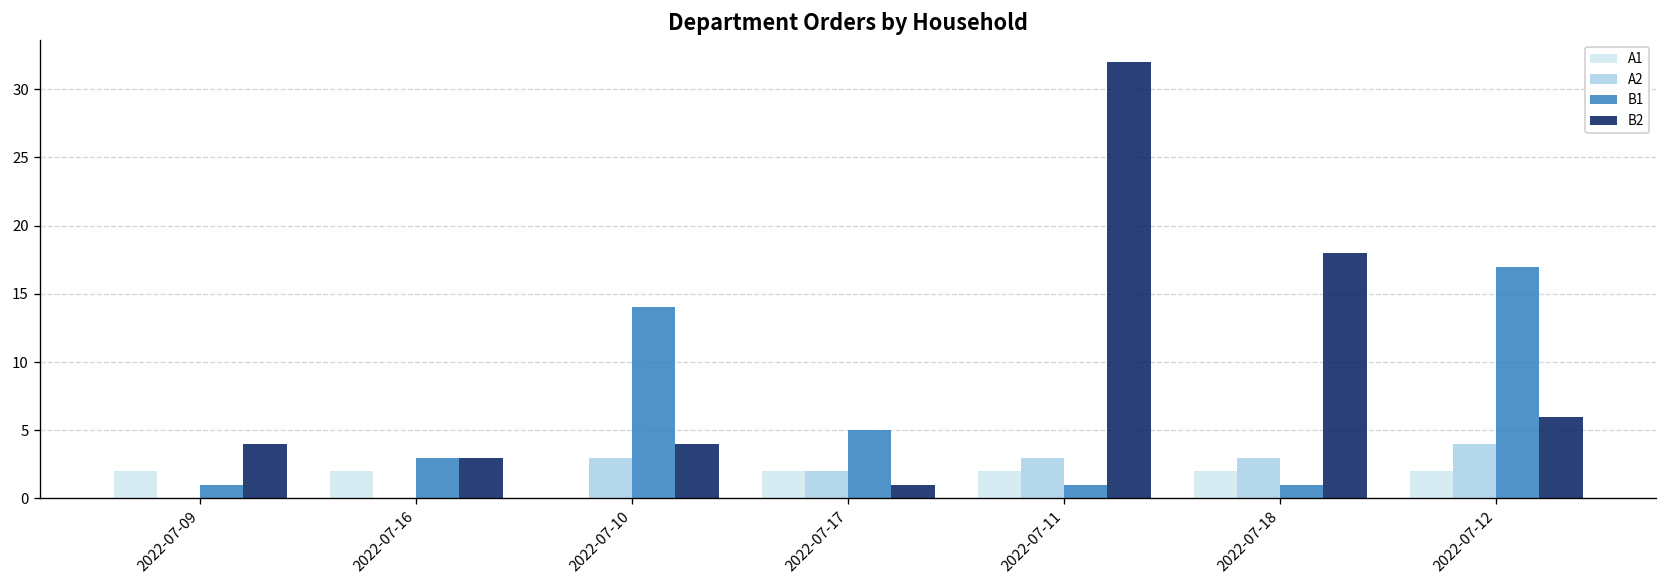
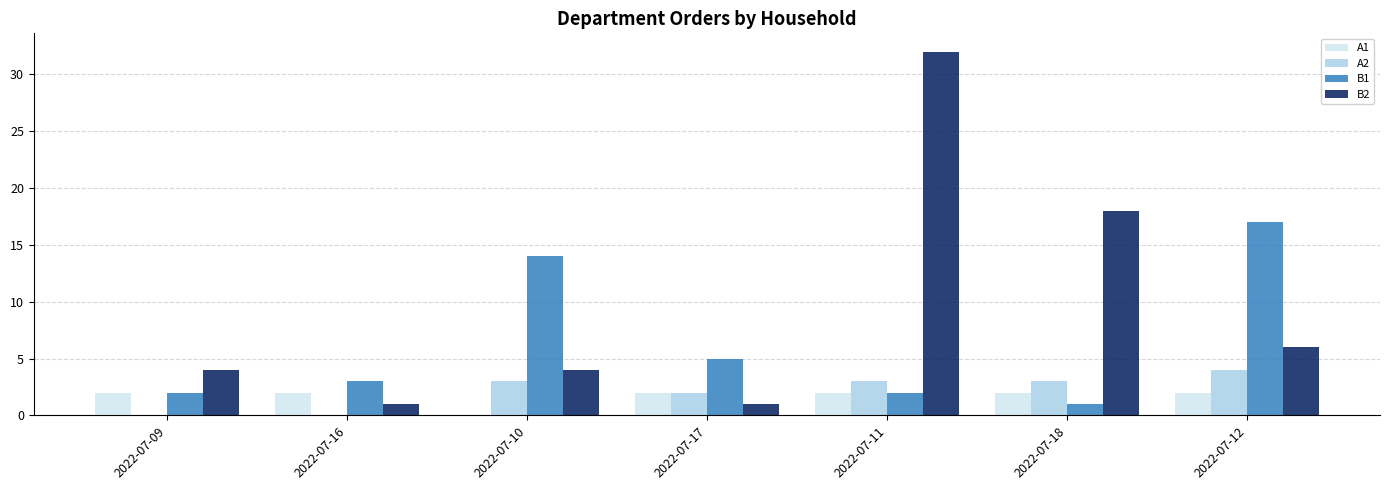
  {
    "B1": {
-     "2022-07-09": 1,
+     "2022-07-09": 2,
      "2022-07-16": 3,
      "2022-07-10": 14,
      "2022-07-17": 5,
-     "2022-07-11": 1,
+     "2022-07-11": 2,
      "2022-07-18": 1,
      "2022-07-12": 17
    },
    "B2": {
      "2022-07-09": 4,
-     "2022-07-16": 3,
+     "2022-07-16": 1,
      "2022-07-10": 4,
      "2022-07-17": 1,
      "2022-07-11": 32,
      "2022-07-18": 18,
      "2022-07-12": 6
    }
  }
